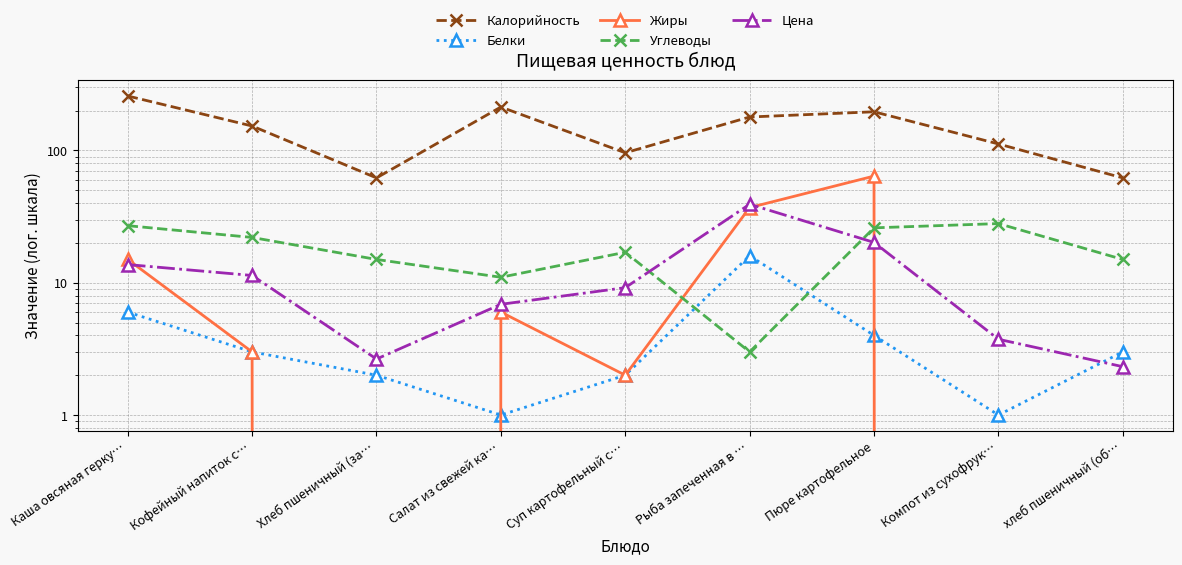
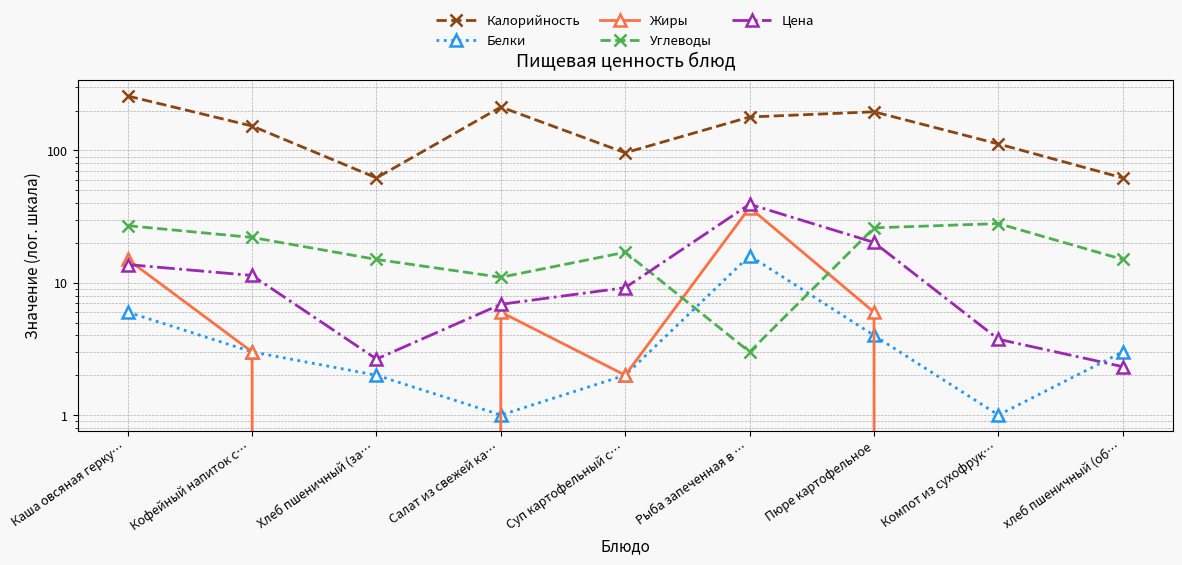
  {
    "Калорийность": {
      "Каша овсяная герку…": 260,
      "Кофейный напиток с…": 150,
      "Хлеб пшеничный (за…": 60,
      "Салат из свежей ка…": 210,
      "Суп картофельный с…": 100,
      "Рыба запеченная в …": 180,
      "Пюре картофельное": 200,
      "Компот из сухофрук…": 110,
      "хлеб пшеничный (об…": 60
    },
    "Белки": {
      "Каша овсяная герку…": 6,
      "Хлеб пшеничный (за…": 2,
      "Салат из свежей ка…": 1,
      "Рыба запеченная в …": 16,
      "Пюре картофельное": 4,
      "Компот из сухофрук…": 1,
      "хлеб пшеничный (об…": 3
    },
    "Жиры": {
      "Каша овсяная герку…": 15,
      "Салат из свежей ка…": 6,
      "Рыба запеченная в …": 37,
-     "Пюре картофельное": 60
+     "Пюре картофельное": 6
    },
    "Углеводы": {
      "Каша овсяная герку…": 27,
      "Кофейный напиток с…": 22,
      "Хлеб пшеничный (за…": 15,
      "Салат из свежей ка…": 11,
      "Суп картофельный с…": 17,
      "Рыба запеченная в …": 3,
      "Пюре картофельное": 26,
      "Компот из сухофрук…": 28,
      "хлеб пшеничный (об…": 15
    },
    "Цена": {
      "Каша овсяная герку…": 14,
      "Кофейный напиток с…": 11,
      "Хлеб пшеничный (за…": 2.7,
      "Салат из свежей ка…": 7,
      "Суп картофельный с…": 9,
      "Рыба запеченная в …": 39,
      "Пюре картофельное": 20,
      "Компот из сухофрук…": 3.7,
      "хлеб пшеничный (об…": 2.3
    }
  }
